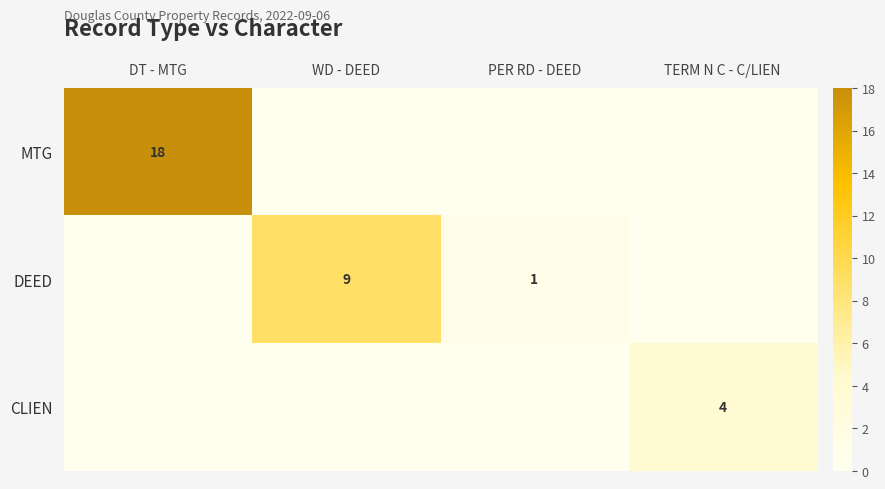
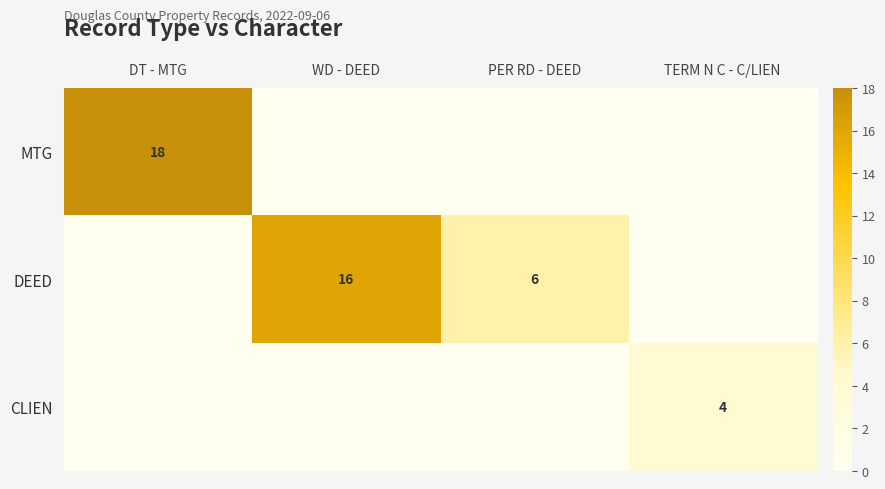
  {
    "MTG": {
      "DT - MTG": 18
    },
    "DEED": {
-     "WD - DEED": 9,
-     "PER RD - DEED": 1
+     "WD - DEED": 16,
+     "PER RD - DEED": 6
    },
    "CLIEN": {
      "TERM N C - C/LIEN": 4
    }
  }
